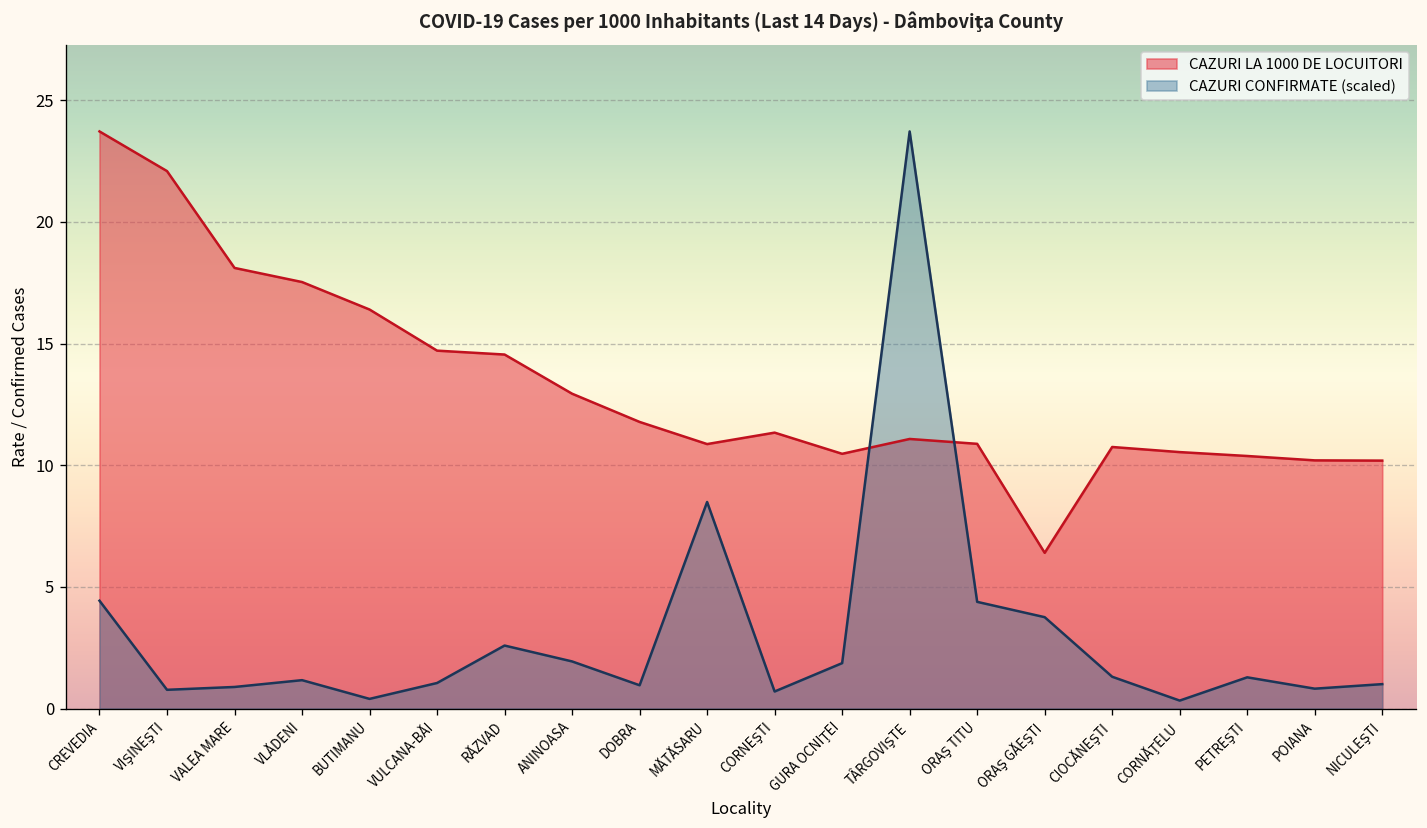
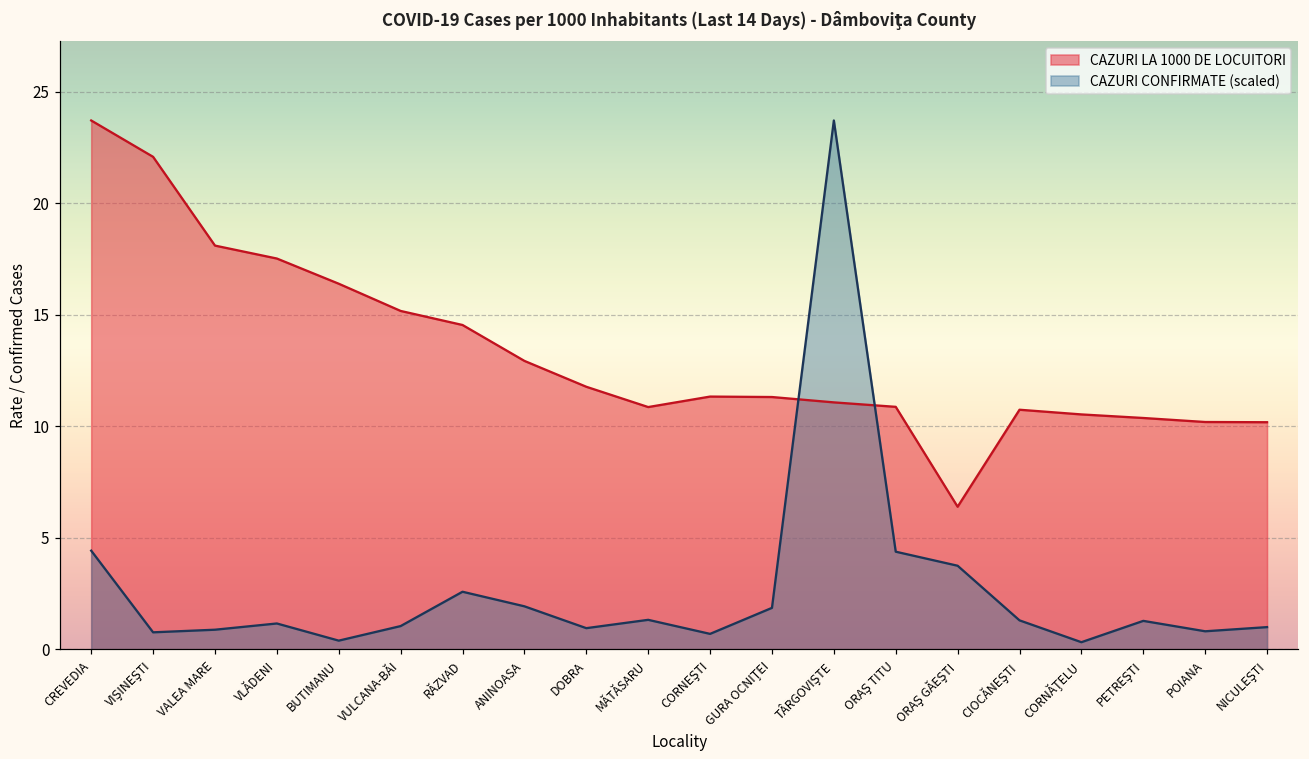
  {
    "CAZURI LA 1000 DE LOCUITORI": {
      "CREVEDIA": 23.7,
      "VIŞINEŞTI": 22.1,
      "VALEA MARE": 18.1,
      "VLĂDENI": 17.5,
      "BUTIMANU": 16.4,
-     "VULCANA-BĂI": 14.7,
+     "VULCANA-BĂI": 15.2,
      "RĂZVAD": 14.6,
      "ANINOASA": 12.9,
      "DOBRA": 11.8,
      "MĂTĂSARU": 10.9,
      "CORNEŞTI": 11.3,
-     "GURA OCNIŢEI": 10.5,
+     "GURA OCNIŢEI": 11.3,
      "TÂRGOVIŞTE": 11.1,
      "ORAŞ TITU": 10.9,
      "ORAŞ GĂEŞTI": 6.4,
      "CIOCĂNEŞTI": 10.8,
      "CORNĂŢELU": 10.5,
      "PETREŞTI": 10.4,
      "POIANA": 10.2,
      "NICULEŞTI": 10.2
    },
    "CAZURI CONFIRMATE (scaled)": {
      "CREVEDIA": 4.4,
      "VIŞINEŞTI": 0.8,
      "VALEA MARE": 0.9,
      "VLĂDENI": 1.2,
      "BUTIMANU": 0.4,
      "VULCANA-BĂI": 1.0,
      "RĂZVAD": 2.6,
      "ANINOASA": 1.9,
      "DOBRA": 1.0,
-     "MĂTĂSARU": 8.5,
+     "MĂTĂSARU": 1.3,
      "CORNEŞTI": 0.7,
      "GURA OCNIŢEI": 1.9,
      "TÂRGOVIŞTE": 23.7,
      "ORAŞ TITU": 4.4,
      "ORAŞ GĂEŞTI": 3.8,
      "CIOCĂNEŞTI": 1.3,
      "CORNĂŢELU": 0.3,
      "PETREŞTI": 1.3,
      "POIANA": 0.8,
      "NICULEŞTI": 1.0
    }
  }
